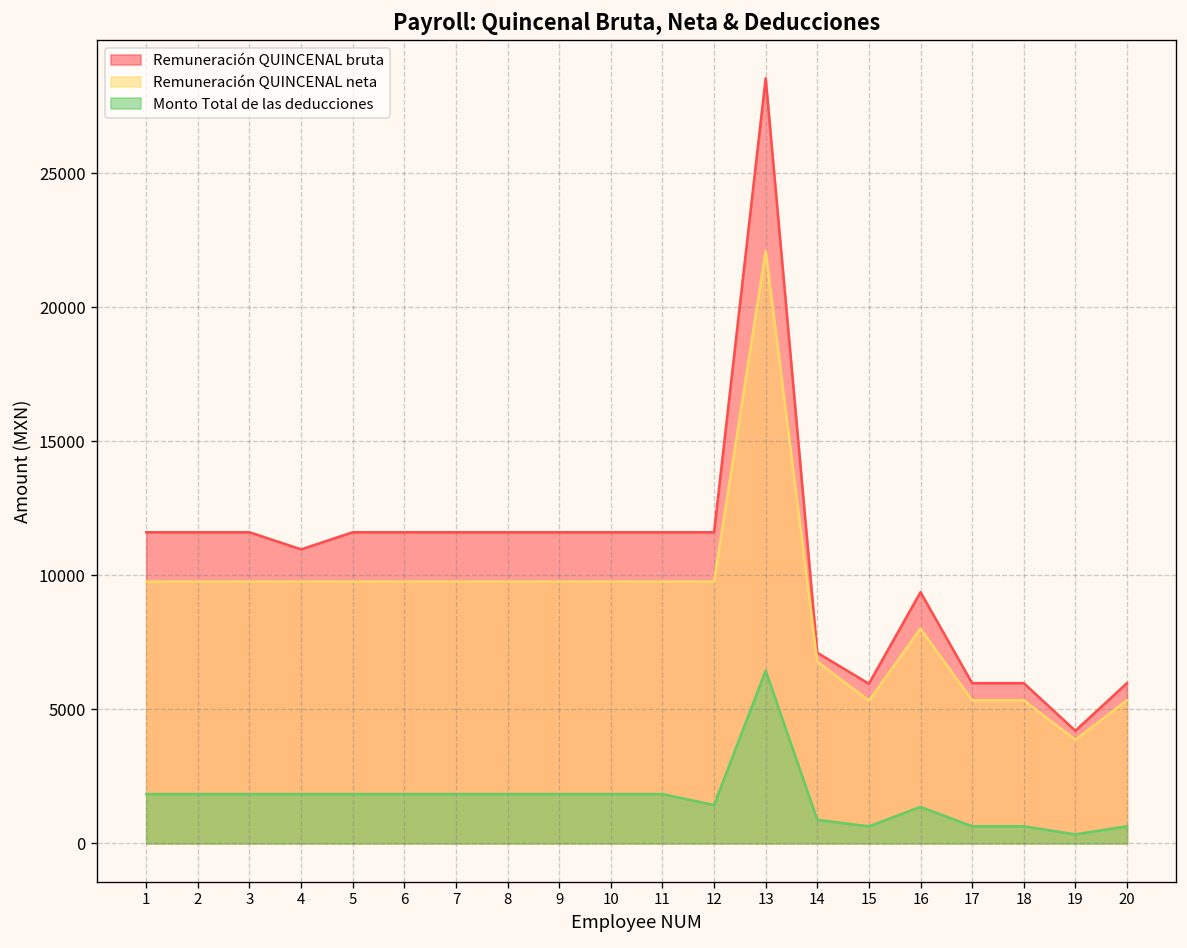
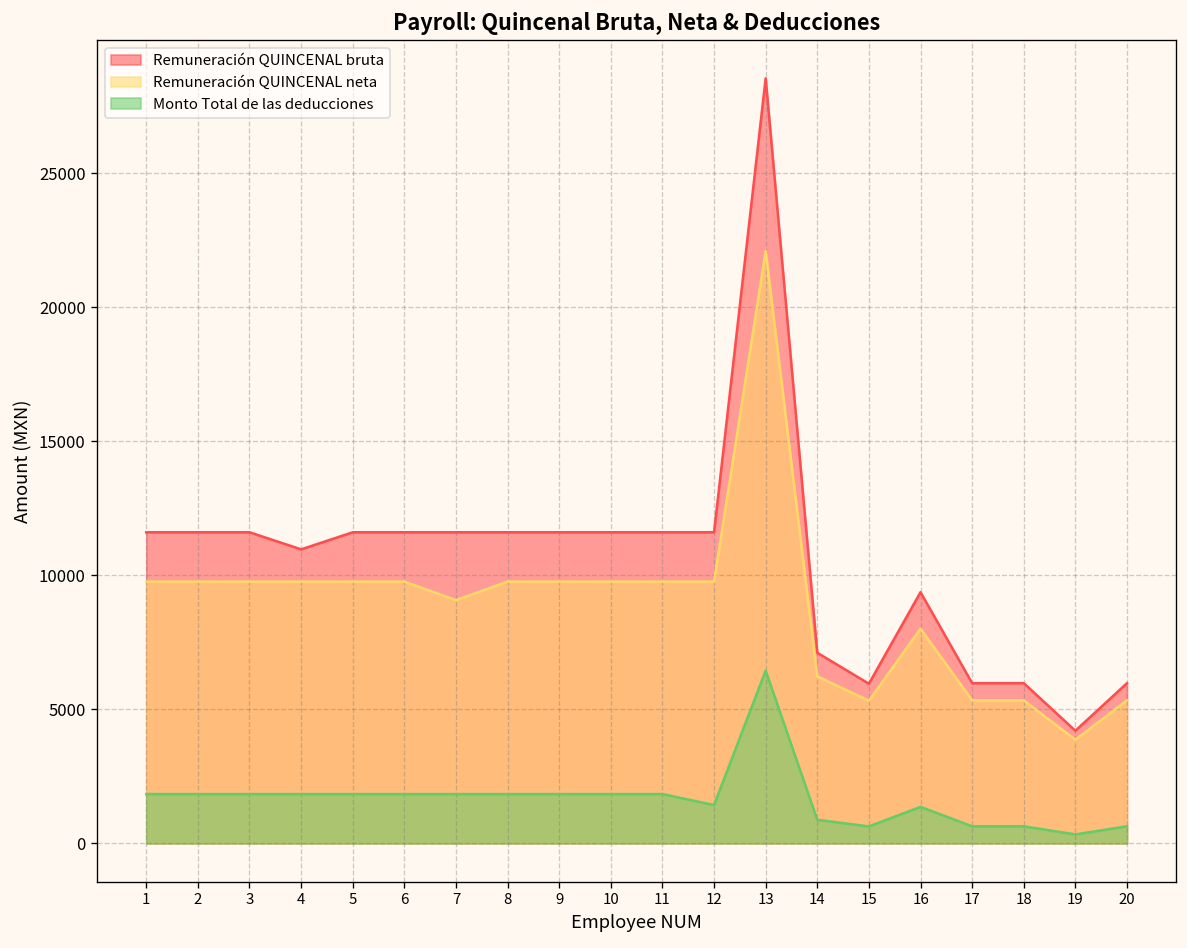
  {
    "Remuneración QUINCENAL bruta": {
      "1": 11600,
      "2": 11600,
      "3": 11600,
      "4": 11000,
      "5": 11600,
      "6": 11600,
      "7": 11600,
      "8": 11600,
      "9": 11600,
      "10": 11600,
      "11": 11600,
      "12": 11600,
      "13": 28500,
      "14": 7100,
      "15": 6000,
      "16": 9400,
      "17": 6000,
      "18": 6000,
      "19": 4200,
      "20": 6000
    },
    "Remuneración QUINCENAL neta": {
      "1": 9800,
      "2": 9800,
      "3": 9800,
      "4": 9800,
      "5": 9800,
      "6": 9800,
-     "7": 9800,
+     "7": 9100,
      "8": 9800,
      "9": 9800,
      "10": 9800,
      "11": 9800,
      "12": 9800,
      "13": 22100,
-     "14": 6800,
+     "14": 6200,
      "15": 5300,
      "16": 8000,
      "17": 5300,
      "18": 5300,
      "19": 3900,
      "20": 5300
    },
    "Monto Total de las deducciones": {
      "1": 1800,
      "2": 1800,
      "3": 1800,
      "4": 1800,
      "5": 1800,
      "6": 1800,
      "7": 1800,
      "8": 1800,
      "9": 1800,
      "10": 1800,
      "11": 1800,
      "12": 1400,
      "13": 6400,
      "14": 900,
      "15": 600,
      "16": 1400,
      "17": 600,
      "18": 600,
      "19": 300,
      "20": 600
    }
  }
